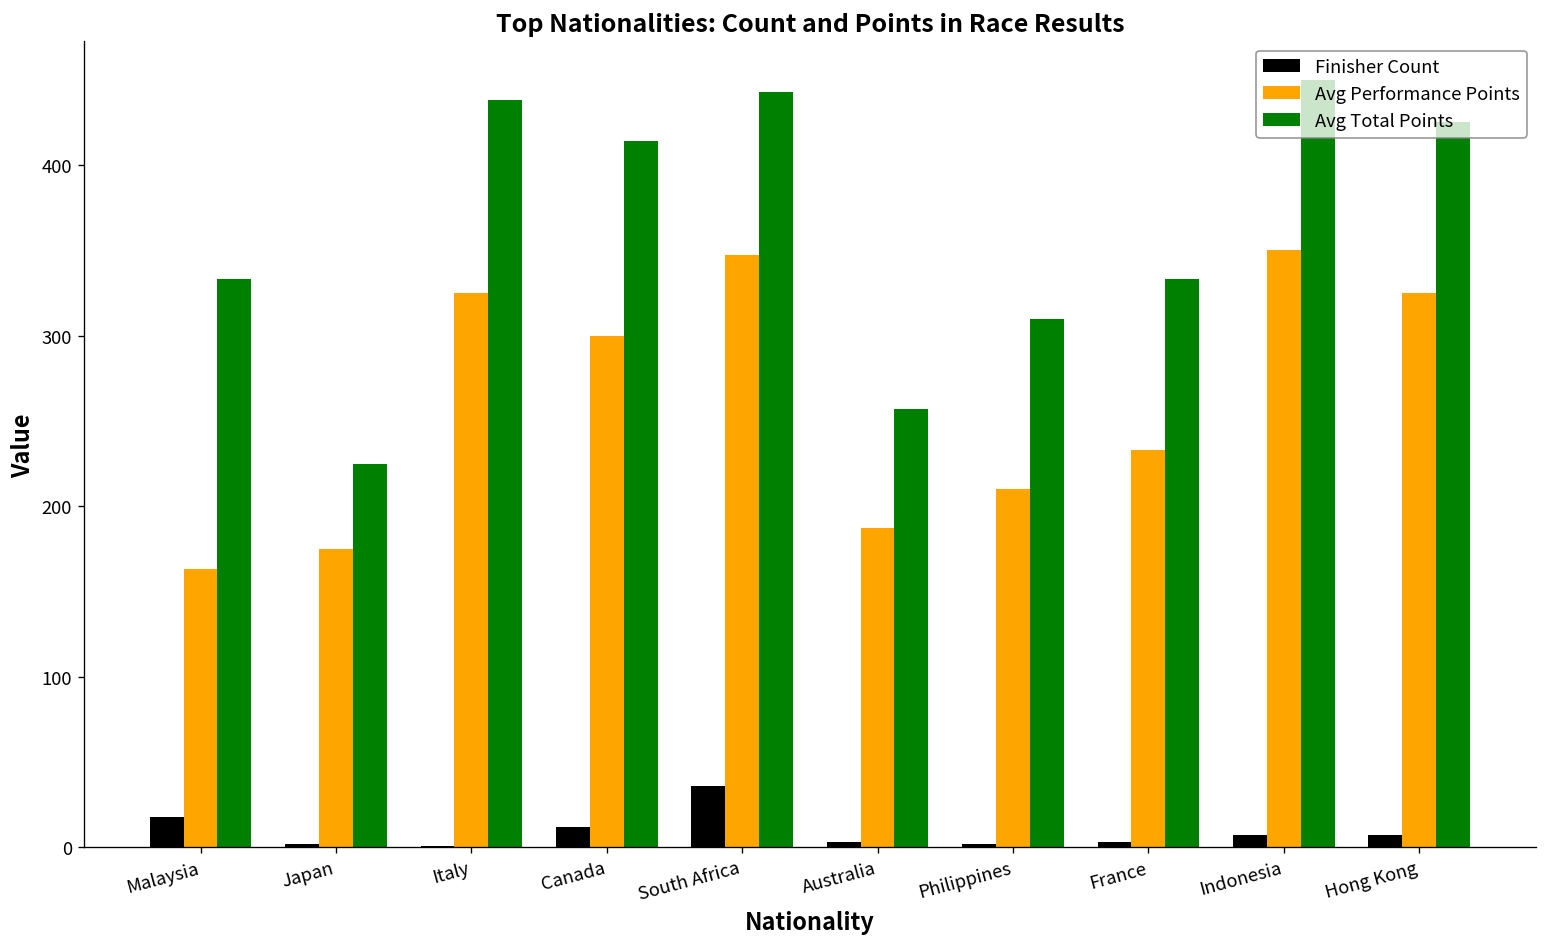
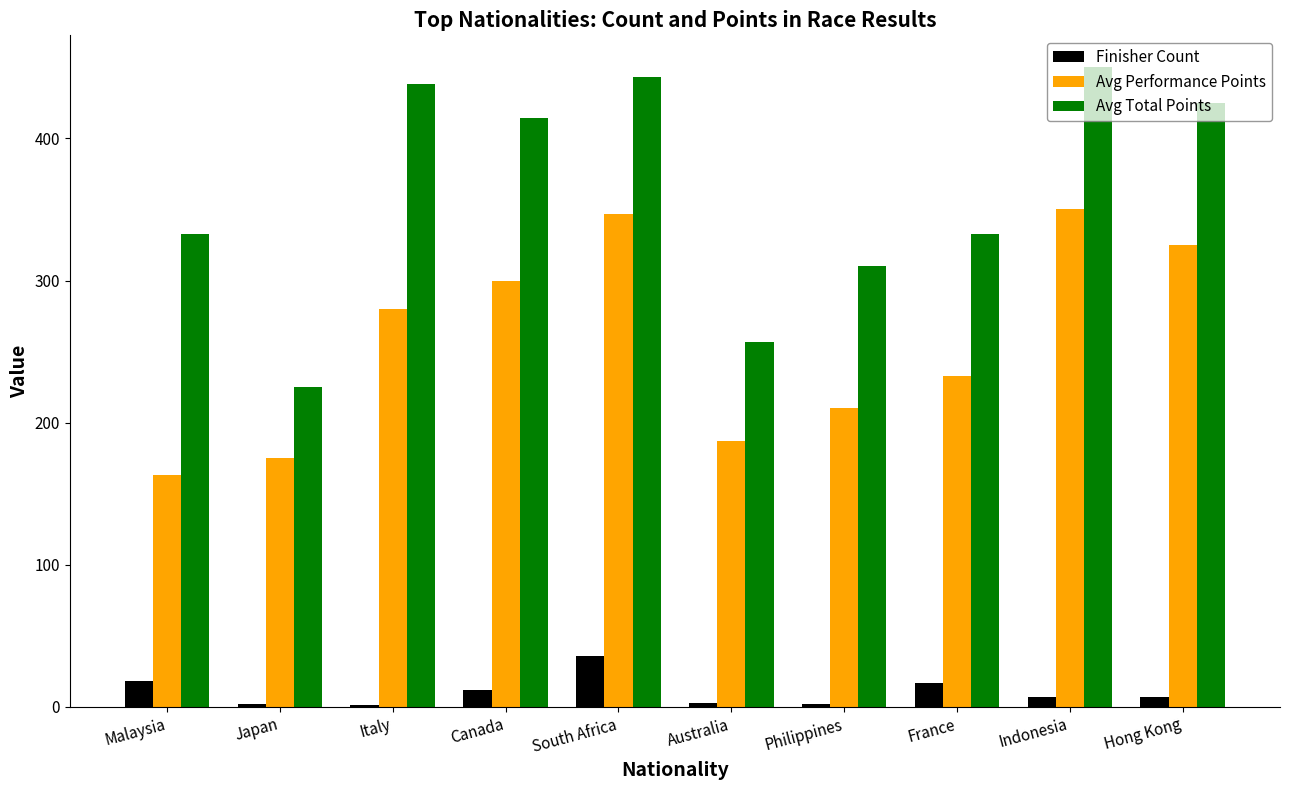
  {
    "Finisher Count": {
      "Malaysia": 18,
      "Japan": 2,
      "Canada": 12,
      "South Africa": 36,
      "Australia": 3,
      "Philippines": 2,
-     "France": 3,
+     "France": 17,
      "Indonesia": 7,
      "Hong Kong": 7
    },
    "Avg Performance Points": {
      "Malaysia": 163,
      "Japan": 175,
-     "Italy": 325,
+     "Italy": 280,
      "Canada": 300,
      "South Africa": 347,
      "Australia": 187,
      "Philippines": 210,
      "France": 233,
      "Indonesia": 350,
      "Hong Kong": 325
    },
    "Avg Total Points": {
      "Malaysia": 333,
      "Japan": 225,
      "Italy": 438,
      "Canada": 414,
      "South Africa": 443,
      "Australia": 257,
      "Philippines": 310,
      "France": 333
    }
  }
